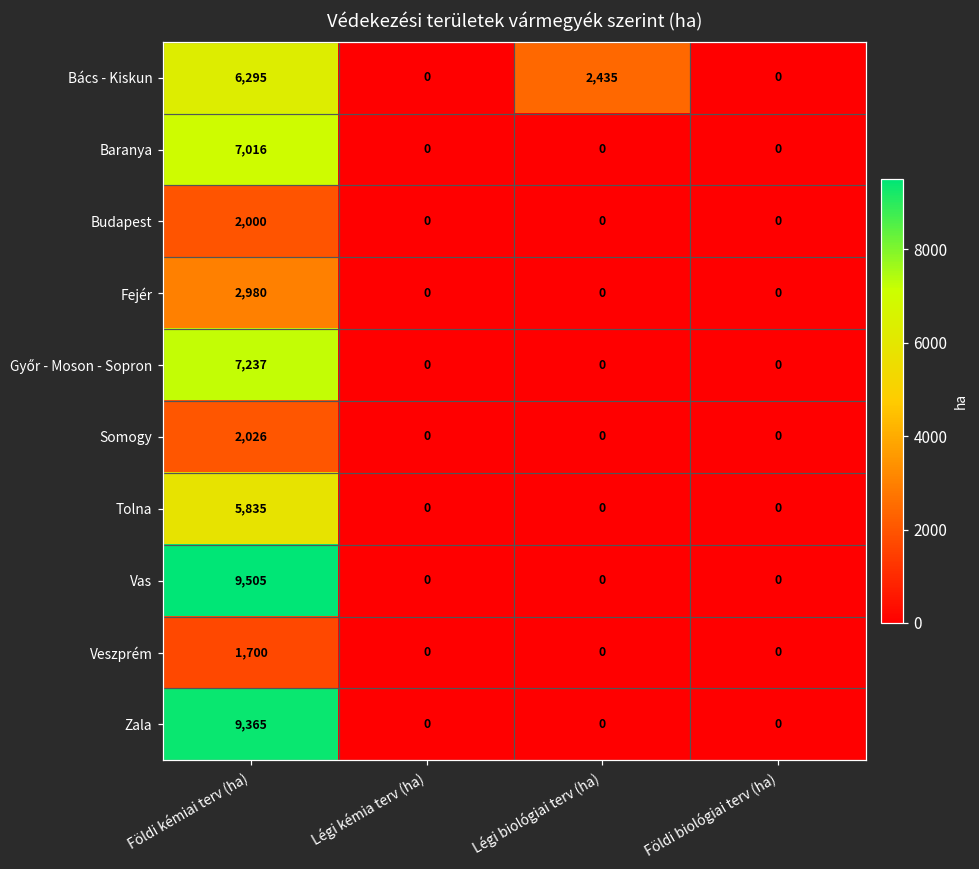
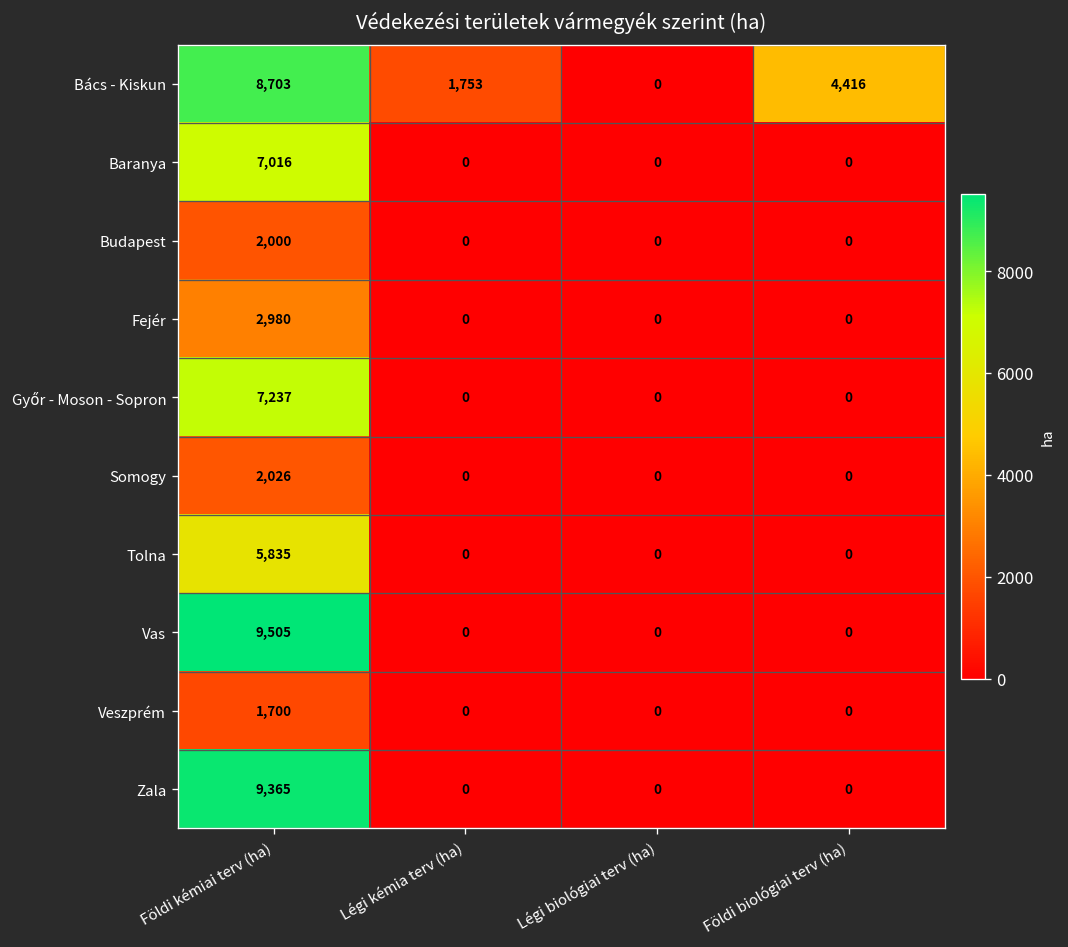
  {
    "Bács - Kiskun": {
-     "Földi kémiai terv (ha)": "6,295",
-     "Légi kémia terv (ha)": "0",
-     "Légi biológiai terv (ha)": "2,435",
-     "Földi biológiai terv (ha)": "0"
+     "Földi kémiai terv (ha)": "8,703",
+     "Légi kémia terv (ha)": "1,753",
+     "Légi biológiai terv (ha)": "0",
+     "Földi biológiai terv (ha)": "4,416"
    },
    "Baranya": {
      "Földi kémiai terv (ha)": "7,016",
      "Légi kémia terv (ha)": "0",
      "Légi biológiai terv (ha)": "0",
      "Földi biológiai terv (ha)": "0"
    },
    "Budapest": {
      "Földi kémiai terv (ha)": "2,000",
      "Légi kémia terv (ha)": "0",
      "Légi biológiai terv (ha)": "0",
      "Földi biológiai terv (ha)": "0"
    },
    "Fejér": {
      "Földi kémiai terv (ha)": "2,980",
      "Légi kémia terv (ha)": "0",
      "Légi biológiai terv (ha)": "0",
      "Földi biológiai terv (ha)": "0"
    },
    "Győr - Moson - Sopron": {
      "Földi kémiai terv (ha)": "7,237",
      "Légi kémia terv (ha)": "0",
      "Légi biológiai terv (ha)": "0",
      "Földi biológiai terv (ha)": "0"
    },
    "Somogy": {
      "Földi kémiai terv (ha)": "2,026",
      "Légi kémia terv (ha)": "0",
      "Légi biológiai terv (ha)": "0",
      "Földi biológiai terv (ha)": "0"
    },
    "Tolna": {
      "Földi kémiai terv (ha)": "5,835",
      "Légi kémia terv (ha)": "0",
      "Légi biológiai terv (ha)": "0",
      "Földi biológiai terv (ha)": "0"
    },
    "Vas": {
      "Földi kémiai terv (ha)": "9,505",
      "Légi kémia terv (ha)": "0",
      "Légi biológiai terv (ha)": "0",
      "Földi biológiai terv (ha)": "0"
    },
    "Veszprém": {
      "Földi kémiai terv (ha)": "1,700",
      "Légi kémia terv (ha)": "0",
      "Légi biológiai terv (ha)": "0",
      "Földi biológiai terv (ha)": "0"
    },
    "Zala": {
      "Földi kémiai terv (ha)": "9,365",
      "Légi kémia terv (ha)": "0",
      "Légi biológiai terv (ha)": "0",
      "Földi biológiai terv (ha)": "0"
    }
  }
